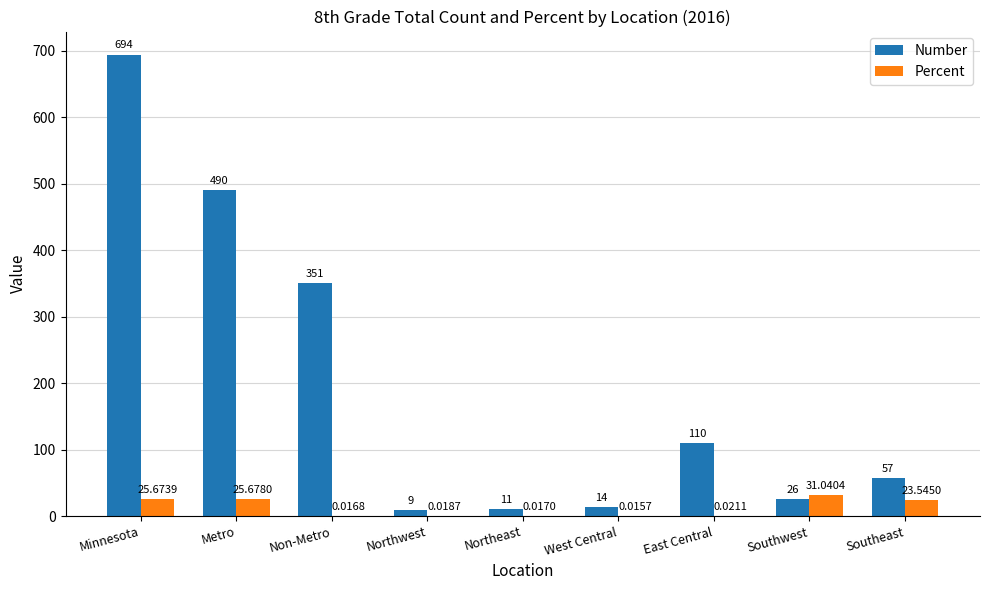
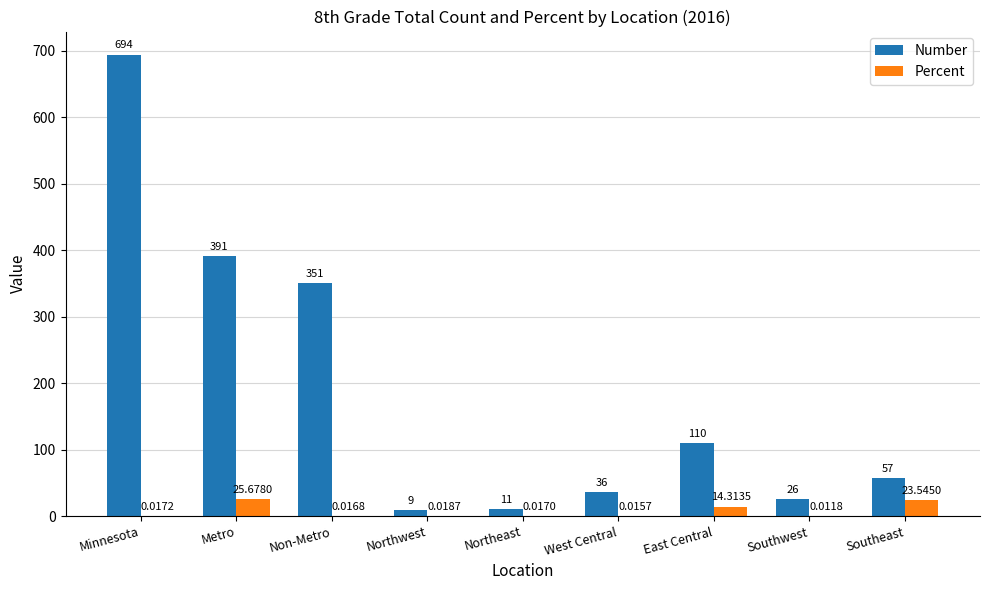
  {
    "Number": {
      "Minnesota": 694,
-     "Metro": 490,
+     "Metro": 391,
      "Non-Metro": 351,
      "Northwest": 9,
      "Northeast": 11,
-     "West Central": 14,
+     "West Central": 36,
      "East Central": 110,
      "Southwest": 26,
      "Southeast": 57
    },
    "Percent": {
-     "Minnesota": 25.6739,
+     "Minnesota": 0.0172,
      "Metro": 25.6780,
      "Non-Metro": 0.0168,
      "Northwest": 0.0187,
      "Northeast": 0.0170,
      "West Central": 0.0157,
-     "East Central": 0.0211,
-     "Southwest": 31.0404,
+     "East Central": 14.3135,
+     "Southwest": 0.0118,
      "Southeast": 23.5450
    }
  }
